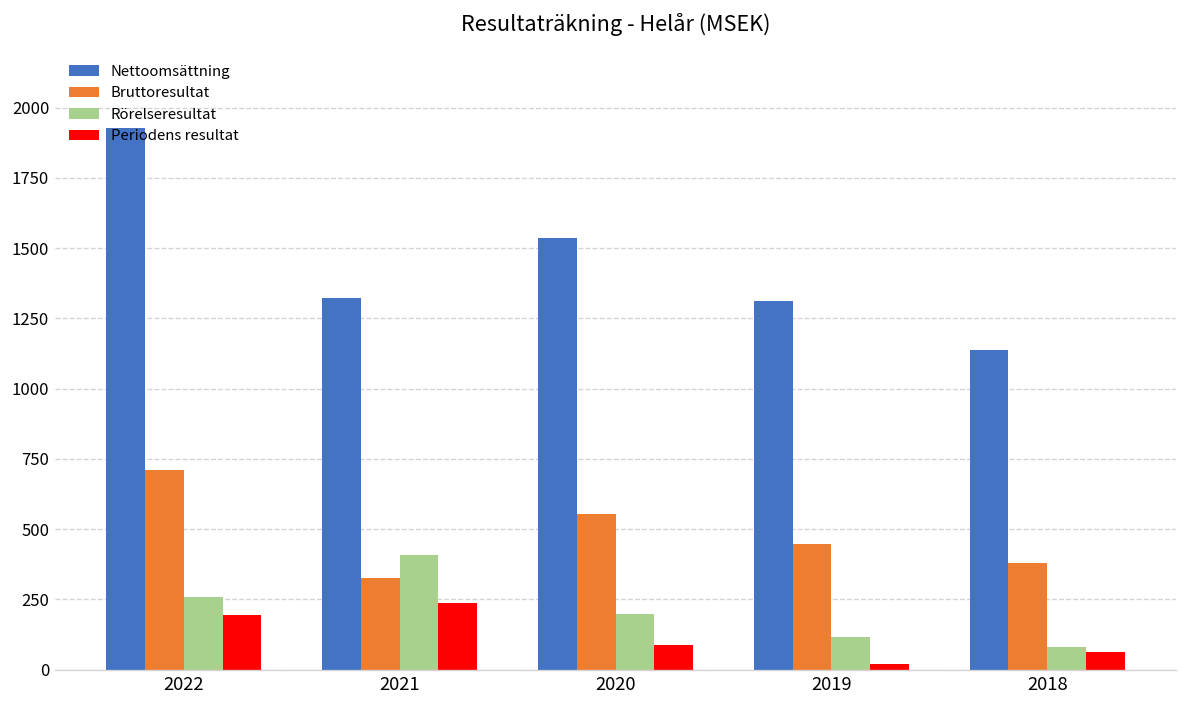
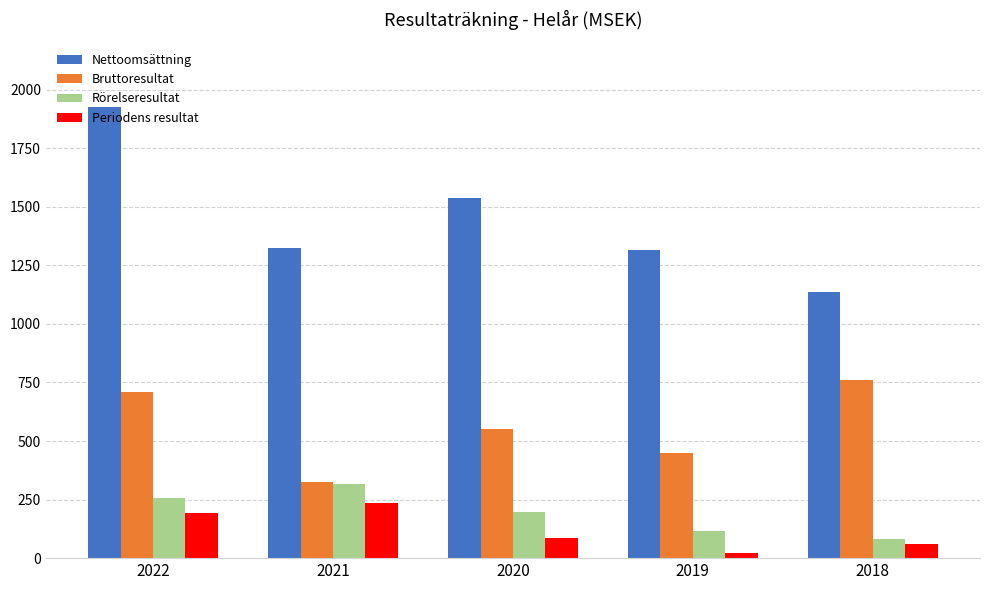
  {
    "Nettoomsättning": {
      "2022": 1930,
      "2021": 1320,
      "2020": 1540,
      "2019": 1310,
      "2018": 1140
    },
    "Bruttoresultat": {
      "2022": 710,
      "2021": 320,
      "2020": 550,
      "2019": 450,
-     "2018": 380
+     "2018": 760
    },
    "Rörelseresultat": {
      "2022": 260,
-     "2021": 410,
+     "2021": 320,
      "2020": 200,
      "2019": 120,
      "2018": 80
    },
    "Periodens resultat": {
      "2022": 190,
      "2021": 240,
      "2020": 90,
      "2019": 20,
      "2018": 60
    }
  }
